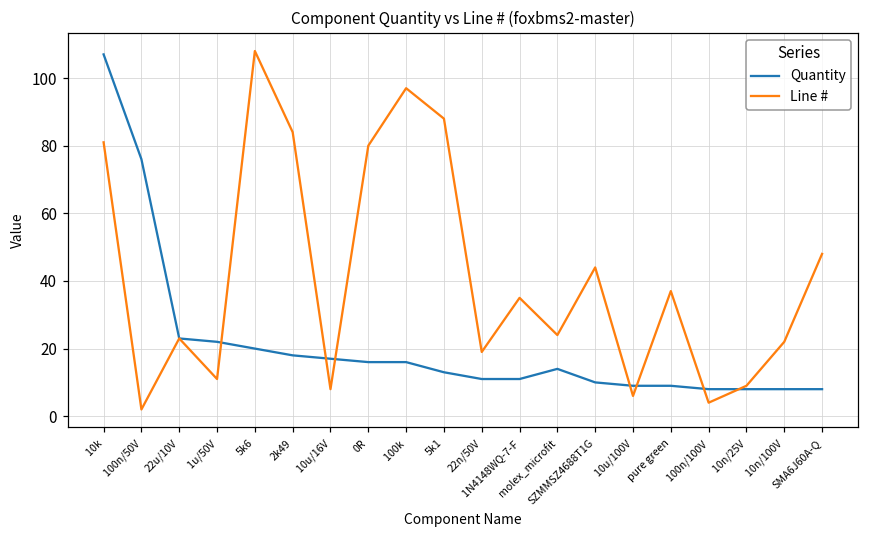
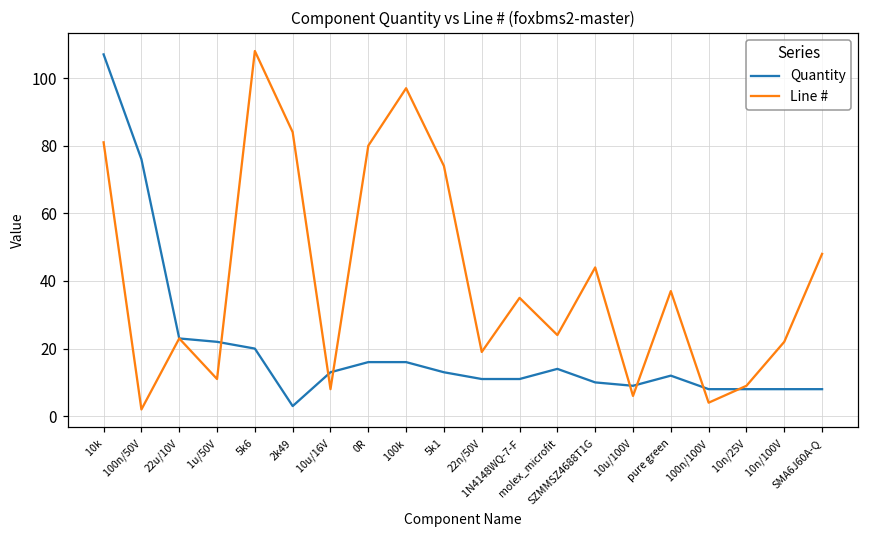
  {
    "Quantity": {
      "10k": 107,
      "100n/50V": 76,
      "1u/50V": 22,
      "5k6": 20,
-     "2k49": 18,
-     "10u/16V": 17,
+     "2k49": 3,
+     "10u/16V": 13,
      "0R": 16,
      "100k": 16,
      "5k1": 13,
      "22n/50V": 11,
      "1N4148WQ-7-F": 11,
      "molex_microfit": 14,
      "SZMMSZ4688T1G": 10,
      "10u/100V": 9,
-     "pure green": 9,
+     "pure green": 12,
      "100n/100V": 8,
      "10n/25V": 8,
      "10n/100V": 8,
      "SMA6J60A-Q": 8
    },
    "Line #": {
      "10k": 81,
      "100n/50V": 2,
      "1u/50V": 11,
      "5k6": 108,
      "2k49": 84,
      "10u/16V": 8,
      "0R": 80,
      "100k": 97,
-     "5k1": 88,
+     "5k1": 74,
      "22n/50V": 19,
      "1N4148WQ-7-F": 35,
      "molex_microfit": 24,
      "SZMMSZ4688T1G": 44,
      "10u/100V": 6,
      "pure green": 37,
      "100n/100V": 4,
      "10n/25V": 9,
      "10n/100V": 22,
      "SMA6J60A-Q": 48
    }
  }
